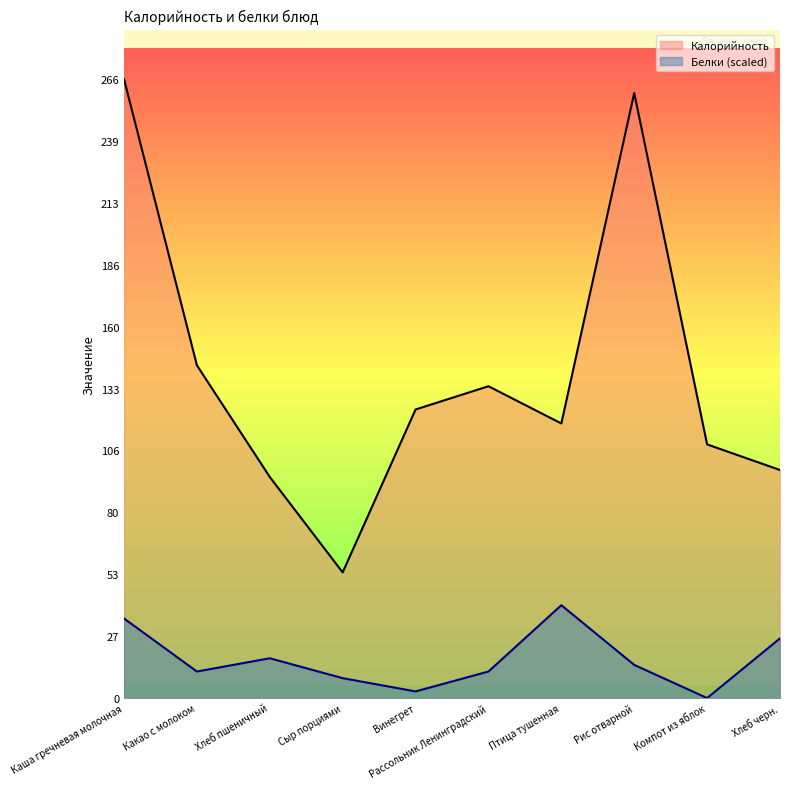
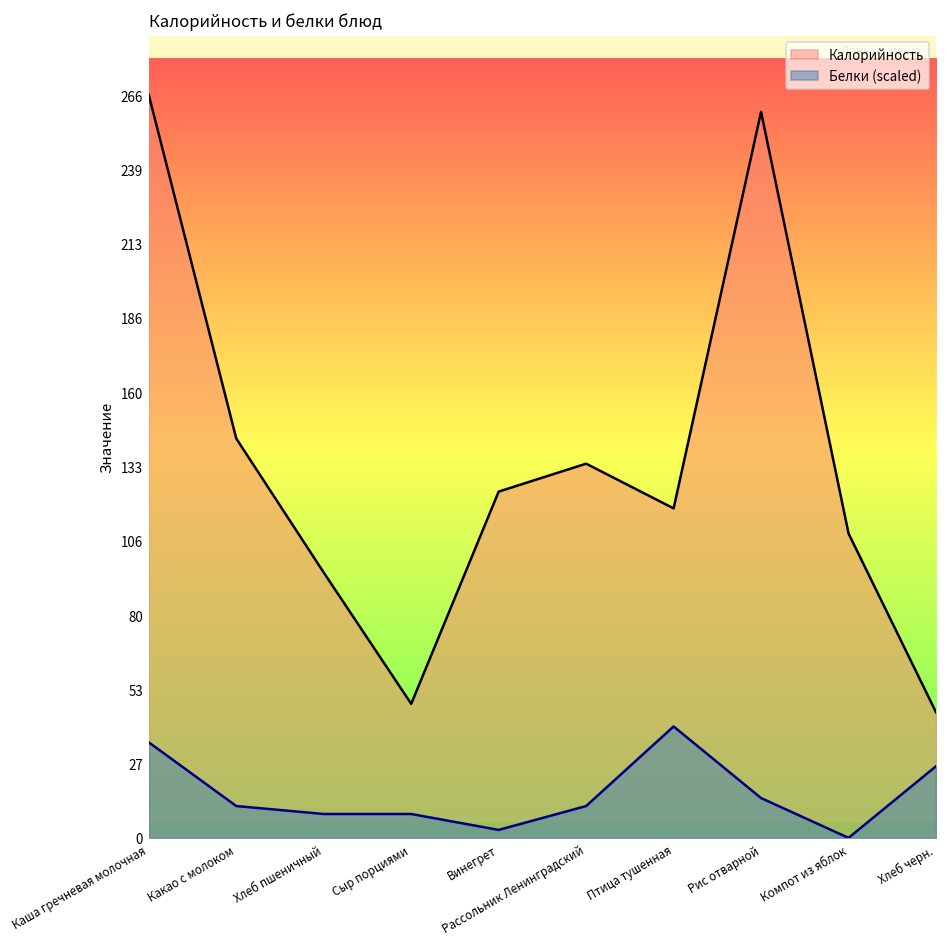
  {
    "Калорийность": {
      "Каша гречневая молочная": 266,
      "Какао с молоком": 143,
      "Хлеб пшеничный": 95,
-     "Сыр порциями": 54,
+     "Сыр порциями": 48,
      "Винегрет": 124,
      "Рассольник Ленинградский": 134,
      "Птица тушенная": 118,
      "Рис отварной": 260,
      "Компот из яблок": 109,
-     "Хлеб черн.": 98
+     "Хлеб черн.": 45
    },
    "Белки (scaled)": {
      "Каша гречневая молочная": 34,
      "Какао с молоком": 11,
-     "Хлеб пшеничный": 17,
+     "Хлеб пшеничный": 9,
      "Сыр порциями": 9,
      "Рассольник Ленинградский": 11,
      "Птица тушенная": 40,
      "Рис отварной": 14,
      "Хлеб черн.": 26
    }
  }
